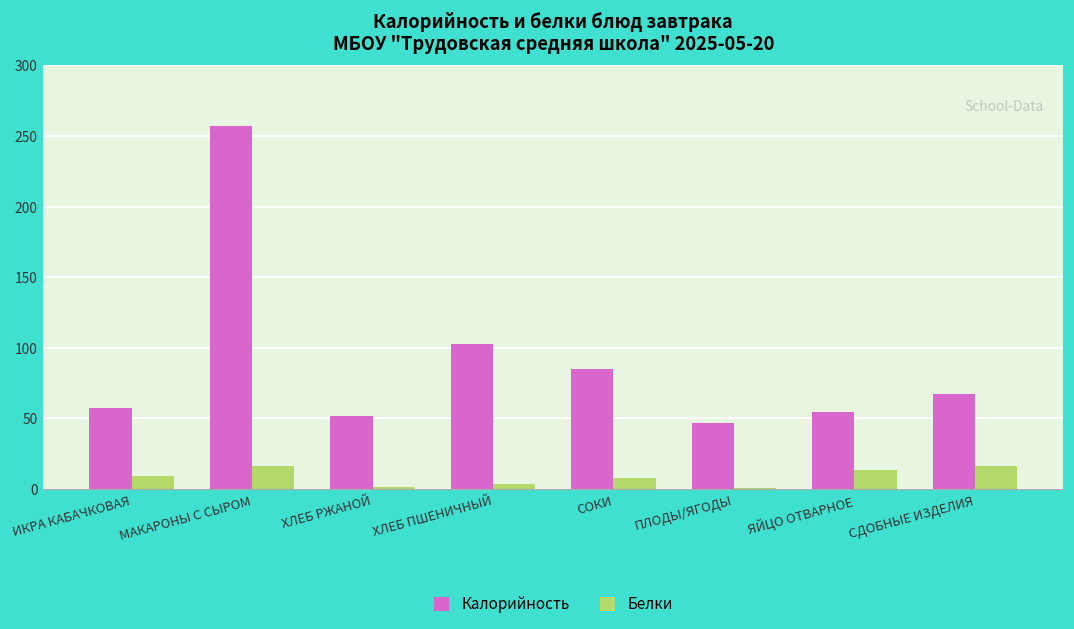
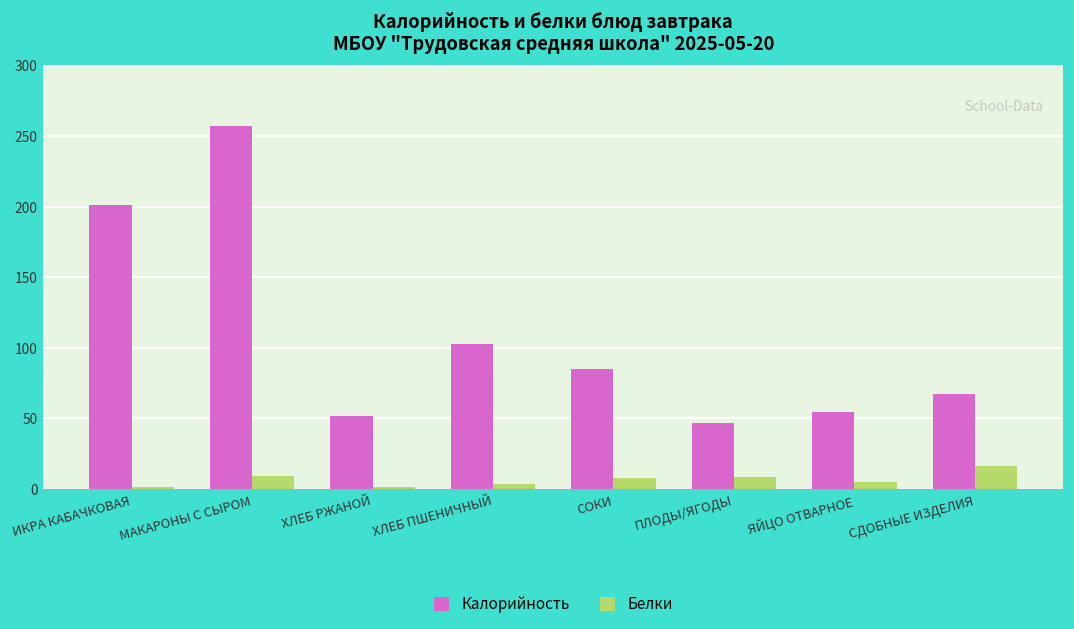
  {
    "Калорийность": {
-     "ИКРА КАБАЧКОВАЯ": 57,
+     "ИКРА КАБАЧКОВАЯ": 201,
      "МАКАРОНЫ С СЫРОМ": 257,
      "ХЛЕБ РЖАНОЙ": 52,
      "ХЛЕБ ПШЕНИЧНЫЙ": 103,
      "СОКИ": 85,
      "ПЛОДЫ/ЯГОДЫ": 47,
      "ЯЙЦО ОТВАРНОЕ": 55,
      "СДОБНЫЕ ИЗДЕЛИЯ": 67
    },
    "Белки": {
-     "ИКРА КАБАЧКОВАЯ": 9,
-     "МАКАРОНЫ С СЫРОМ": 16,
+     "ИКРА КАБАЧКОВАЯ": 1,
+     "МАКАРОНЫ С СЫРОМ": 9,
      "ХЛЕБ ПШЕНИЧНЫЙ": 3,
      "СОКИ": 8,
-     "ПЛОДЫ/ЯГОДЫ": 0,
-     "ЯЙЦО ОТВАРНОЕ": 14,
+     "ПЛОДЫ/ЯГОДЫ": 8,
+     "ЯЙЦО ОТВАРНОЕ": 5,
      "СДОБНЫЕ ИЗДЕЛИЯ": 16
    }
  }
